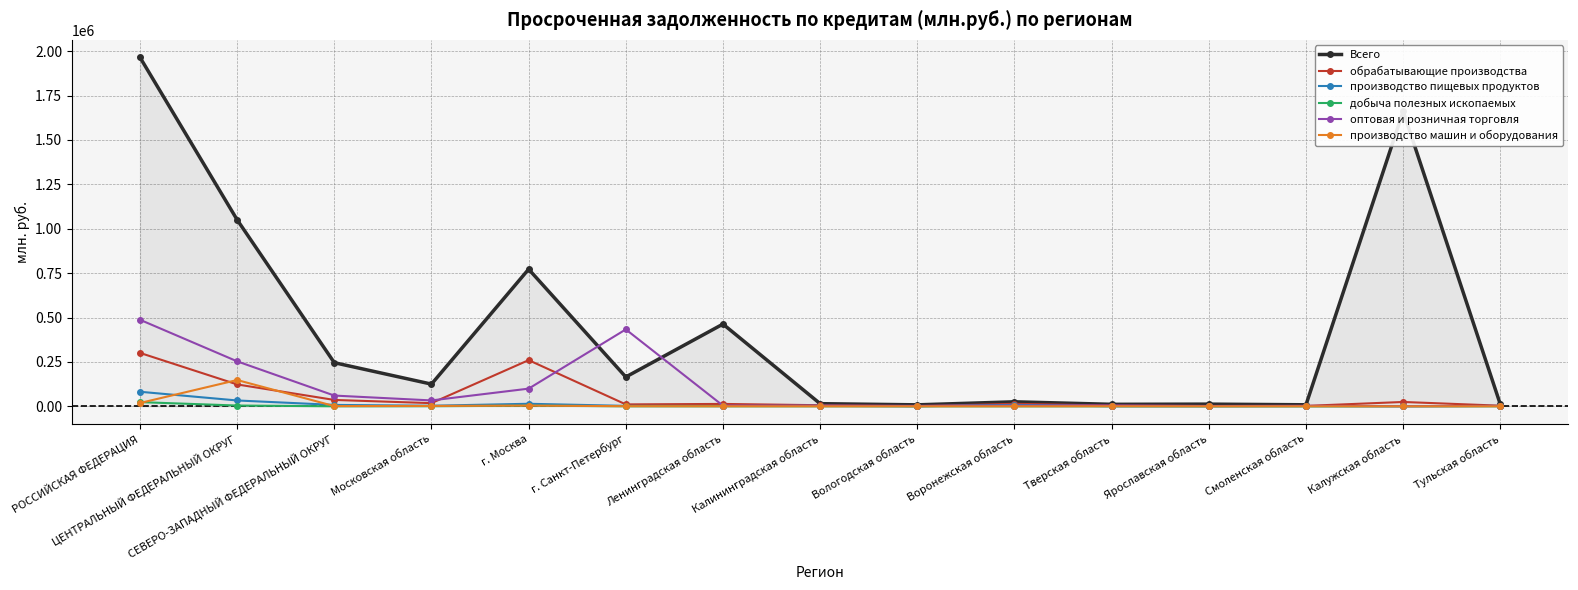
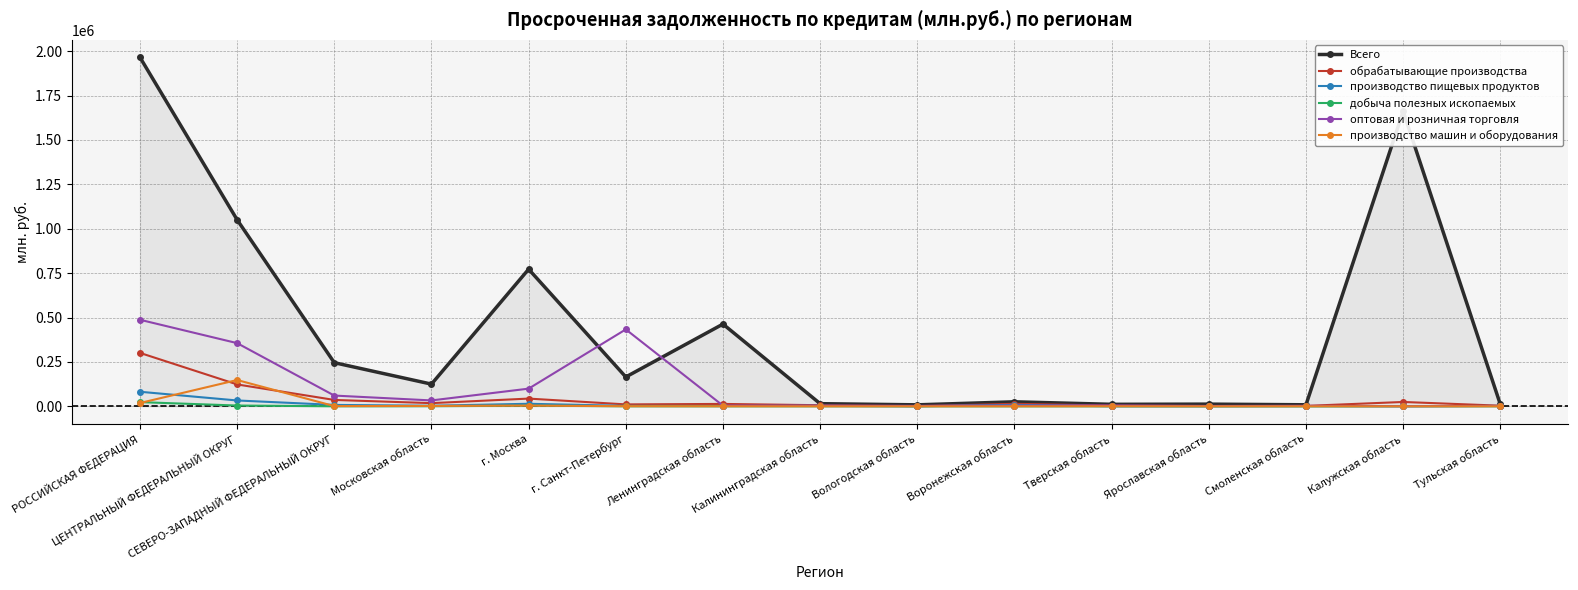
  {
    "Всего": {
      "РОССИЙСКАЯ ФЕДЕРАЦИЯ": 1970000,
      "ЦЕНТРАЛЬНЫЙ ФЕДЕРАЛЬНЫЙ ОКРУГ": 1050000,
      "СЕВЕРО-ЗАПАДНЫЙ ФЕДЕРАЛЬНЫЙ ОКРУГ": 250000,
      "Московская область": 120000,
      "г. Москва": 770000,
      "г. Санкт-Петербург": 170000,
      "Ленинградская область": 460000
    },
    "обрабатывающие производства": {
      "РОССИЙСКАЯ ФЕДЕРАЦИЯ": 300000,
      "ЦЕНТРАЛЬНЫЙ ФЕДЕРАЛЬНЫЙ ОКРУГ": 120000,
      "СЕВЕРО-ЗАПАДНЫЙ ФЕДЕРАЛЬНЫЙ ОКРУГ": 40000,
      "Московская область": 20000,
-     "г. Москва": 260000,
+     "г. Москва": 40000,
      "Калужская область": 20000
    },
    "производство пищевых продуктов": {
      "РОССИЙСКАЯ ФЕДЕРАЦИЯ": 80000,
      "ЦЕНТРАЛЬНЫЙ ФЕДЕРАЛЬНЫЙ ОКРУГ": 30000
    },
    "добыча полезных ископаемых": {
      "ЦЕНТРАЛЬНЫЙ ФЕДЕРАЛЬНЫЙ ОКРУГ": 0
    },
    "оптовая и розничная торговля": {
      "РОССИЙСКАЯ ФЕДЕРАЦИЯ": 490000,
-     "ЦЕНТРАЛЬНЫЙ ФЕДЕРАЛЬНЫЙ ОКРУГ": 250000,
+     "ЦЕНТРАЛЬНЫЙ ФЕДЕРАЛЬНЫЙ ОКРУГ": 360000,
      "СЕВЕРО-ЗАПАДНЫЙ ФЕДЕРАЛЬНЫЙ ОКРУГ": 60000,
      "Московская область": 30000,
      "г. Москва": 100000,
      "г. Санкт-Петербург": 430000
    },
    "производство машин и оборудования": {
      "ЦЕНТРАЛЬНЫЙ ФЕДЕРАЛЬНЫЙ ОКРУГ": 150000
    }
  }
